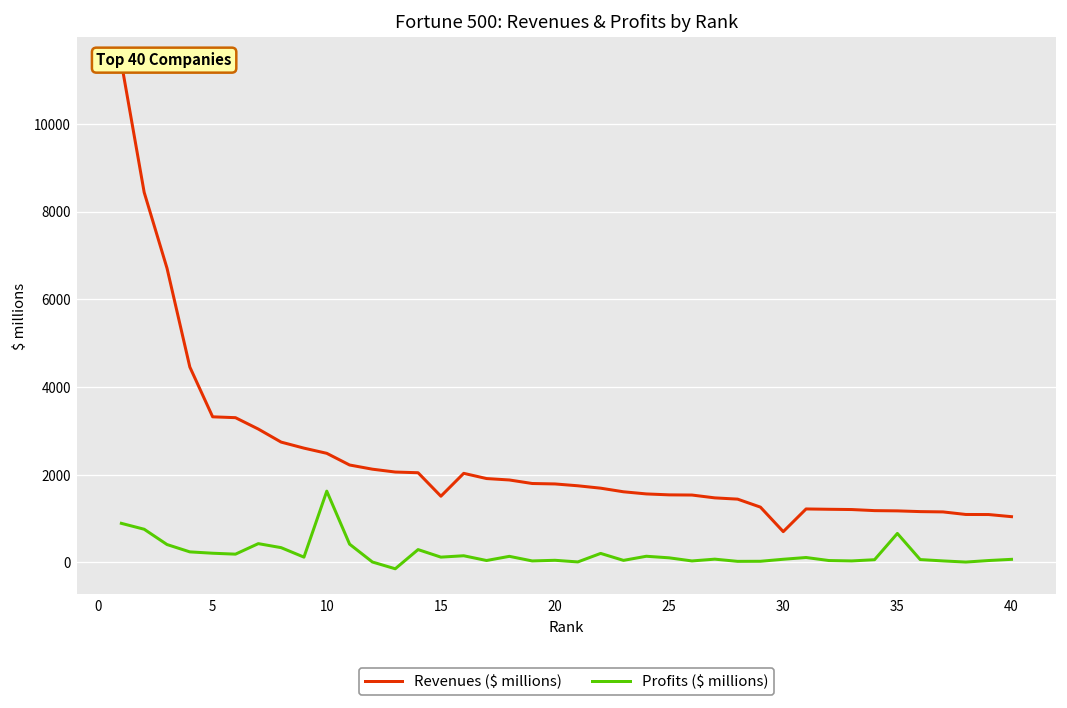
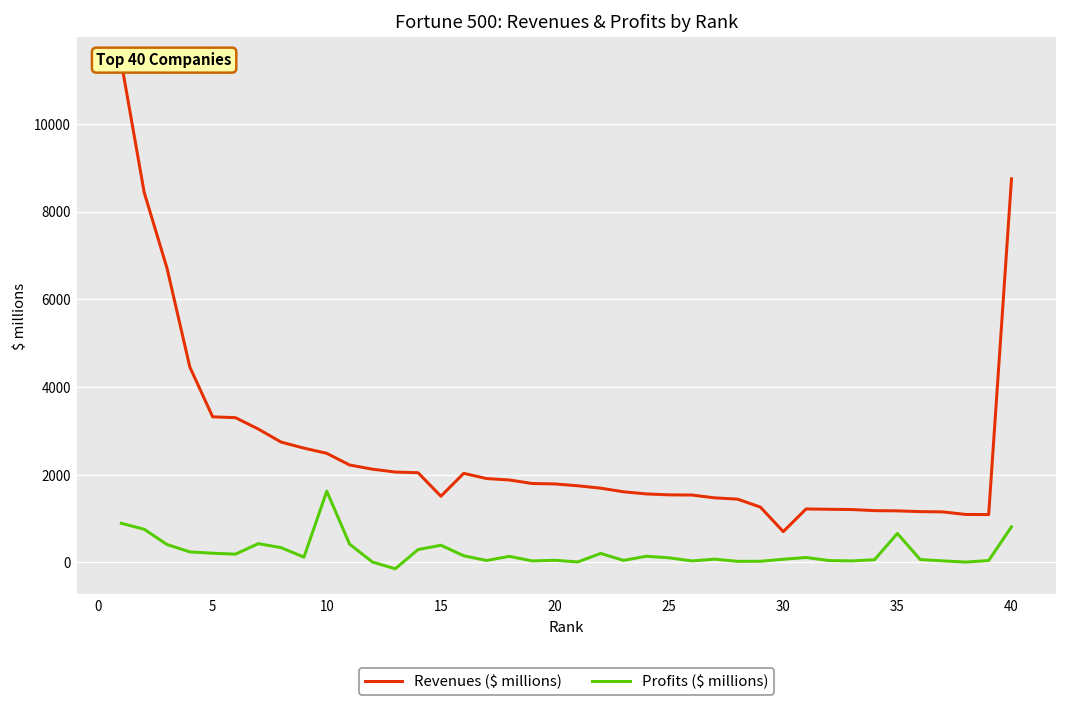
  {
    "Revenues ($ millions)": {
      "5": 3300,
      "10": 2500,
      "15": 1500,
      "20": 1800,
      "25": 1500,
      "30": 700,
      "35": 1200,
-     "40": 1000
+     "40": 8700
    },
    "Profits ($ millions)": {
      "5": 200,
      "10": 1600,
-     "15": 100,
+     "15": 400,
      "20": 100,
      "25": 100,
      "30": 100,
      "35": 700,
-     "40": 100
+     "40": 800
    }
  }
